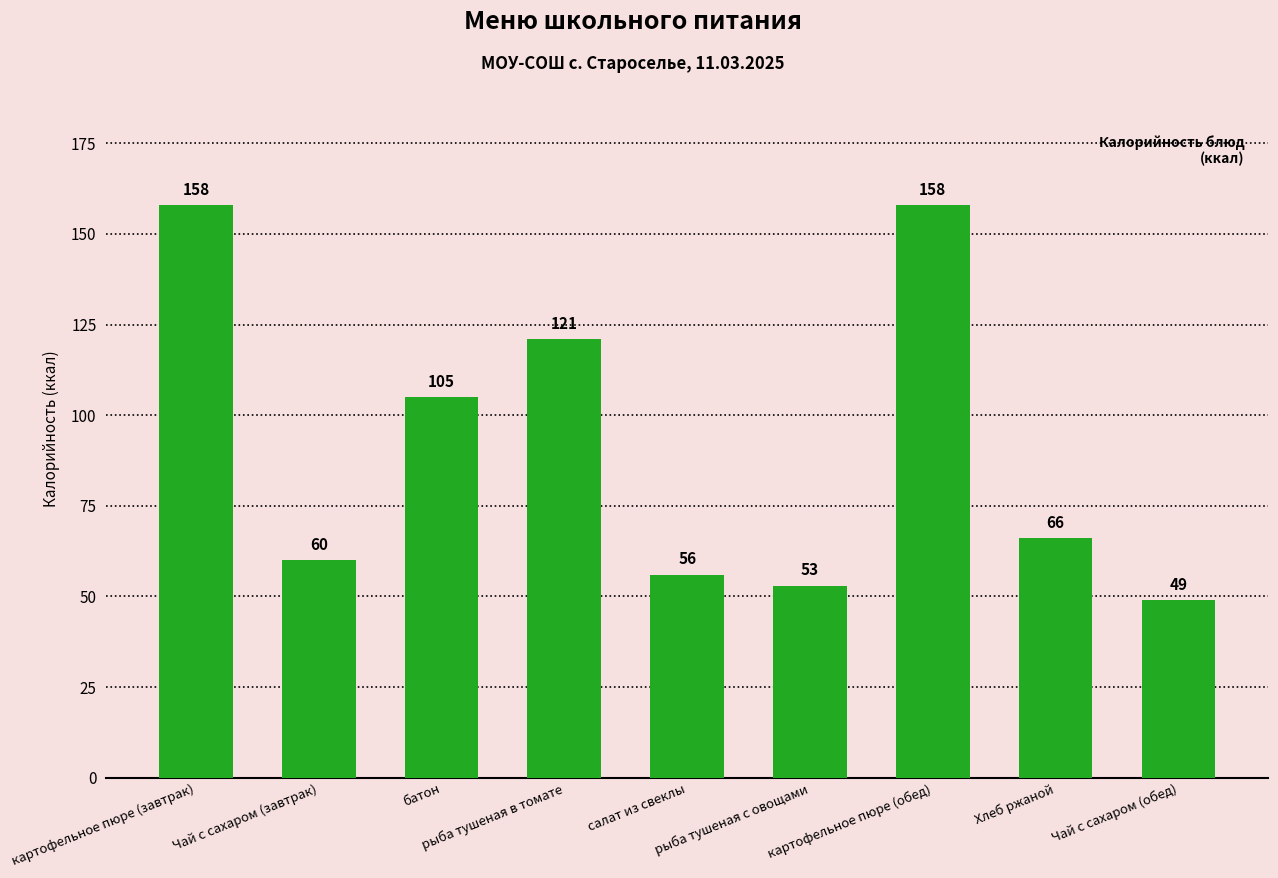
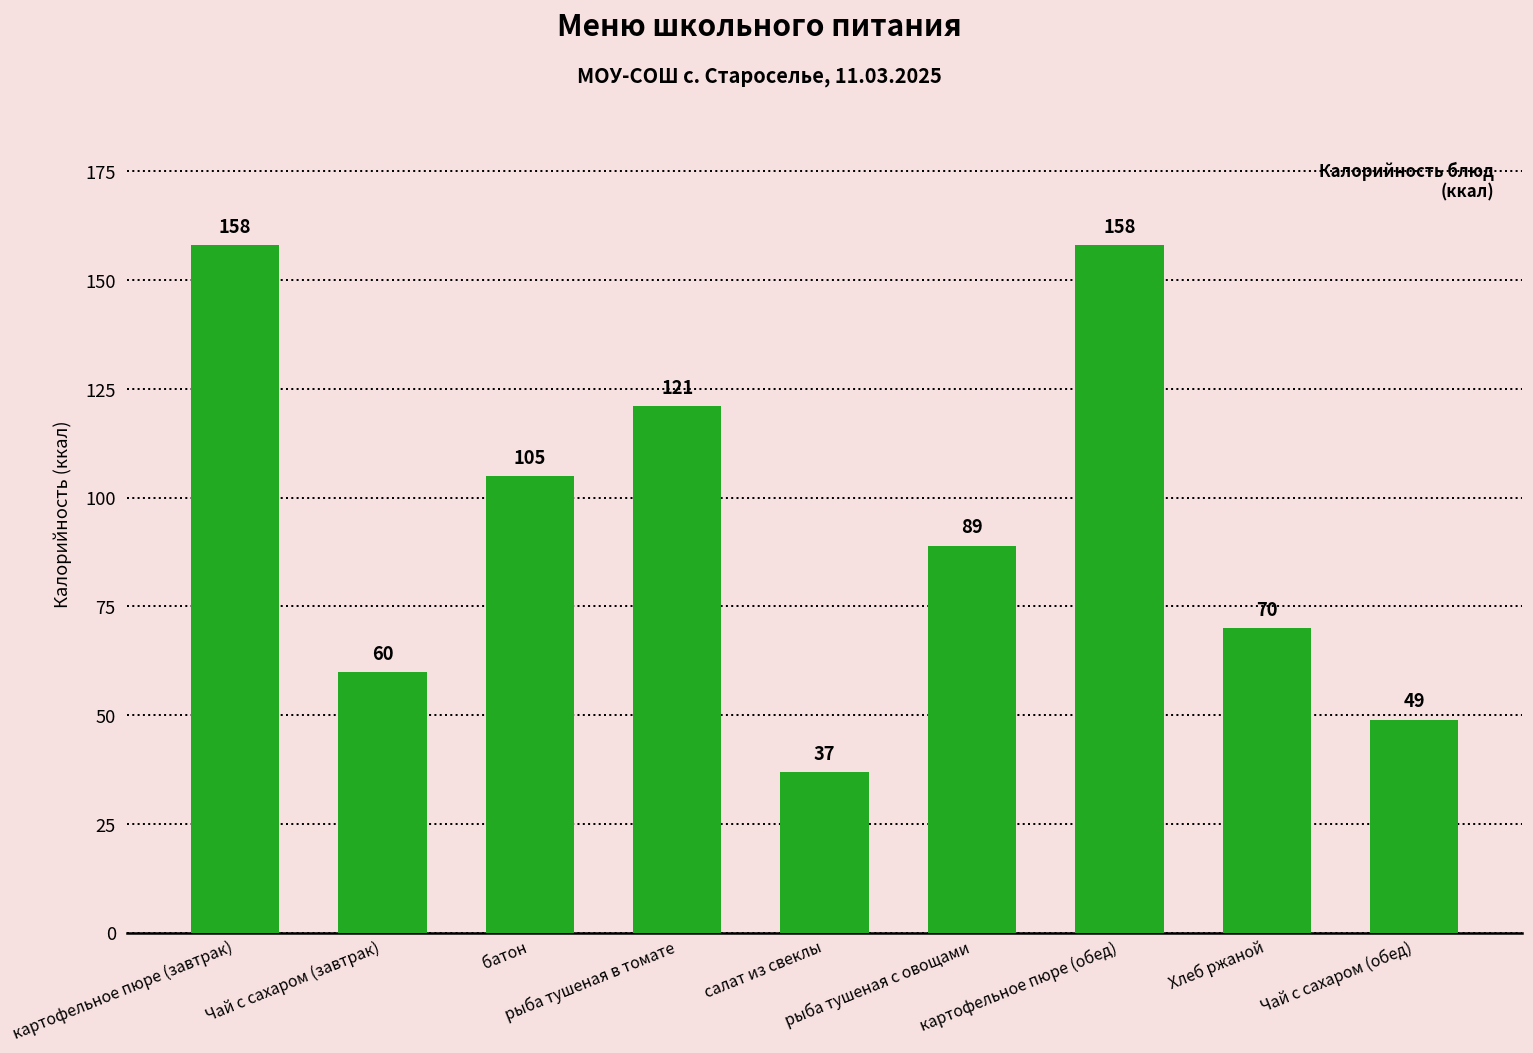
  {
    "картофельное пюре (завтрак)": 158,
    "Чай с сахаром (завтрак)": 60,
    "батон": 105,
    "рыба тушеная в томате": 121,
-   "салат из свеклы": 56,
-   "рыба тушеная с овощами": 53,
+   "салат из свеклы": 37,
+   "рыба тушеная с овощами": 89,
    "картофельное пюре (обед)": 158,
-   "Хлеб ржаной": 66,
+   "Хлеб ржаной": 70,
    "Чай с сахаром (обед)": 49
  }
